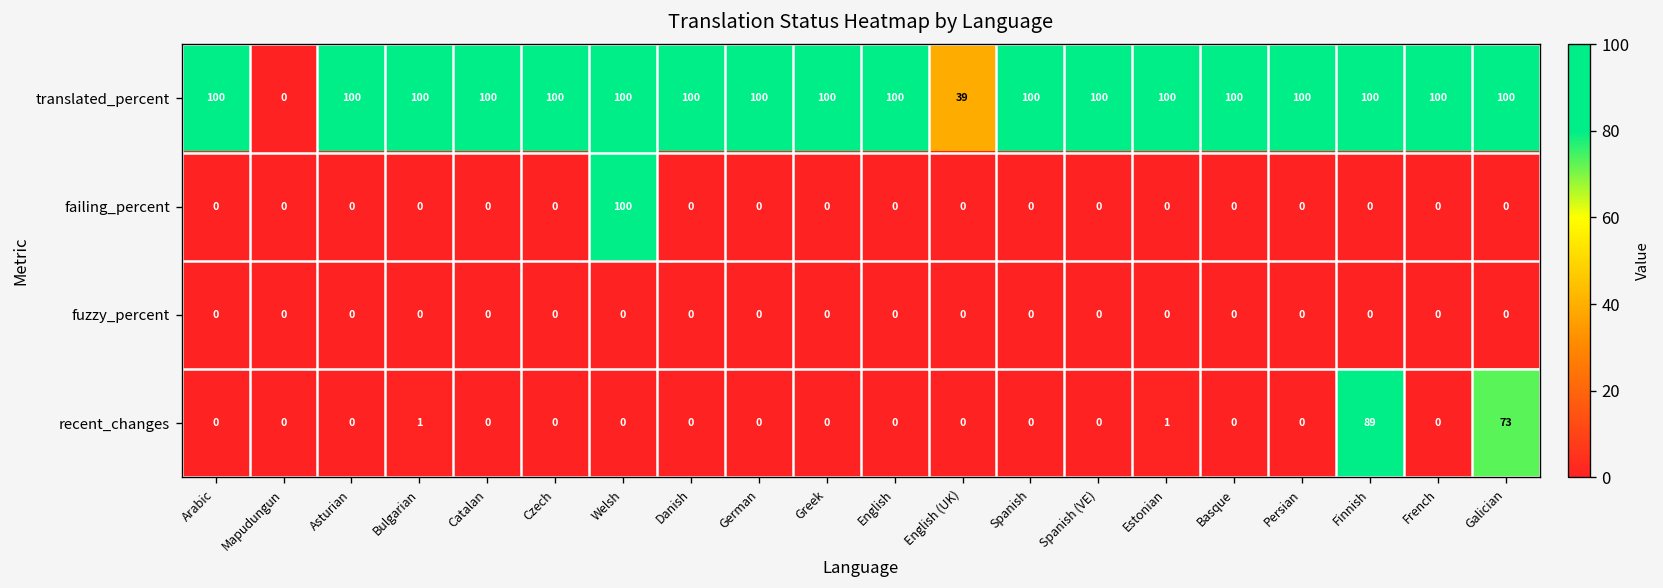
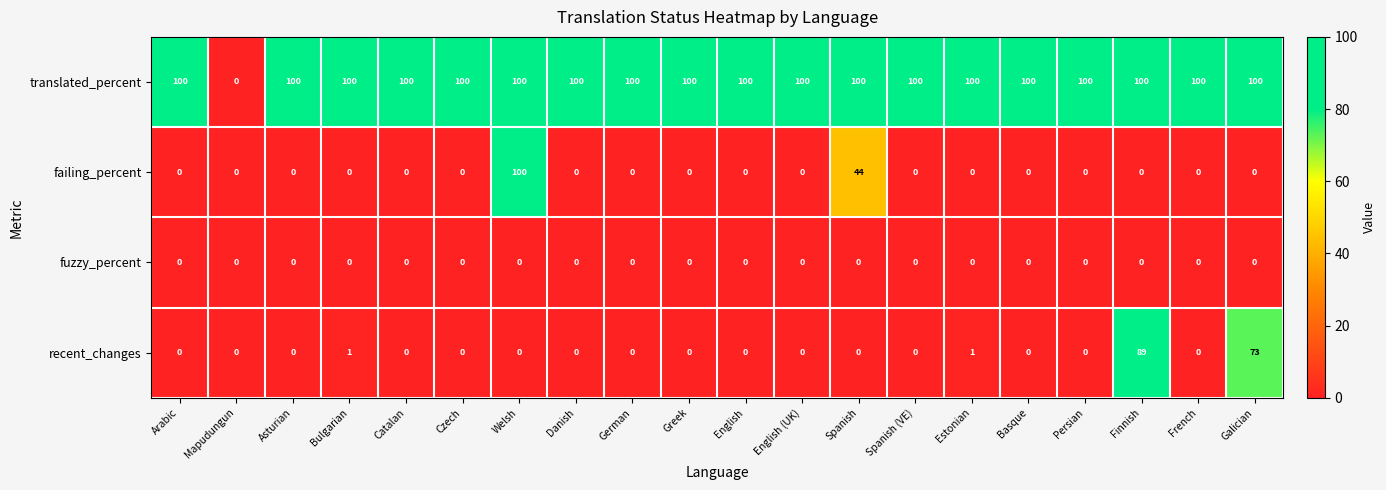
  {
    "translated_percent": {
      "Arabic": 100,
      "Mapudungun": 0,
      "Asturian": 100,
      "Bulgarian": 100,
      "Catalan": 100,
      "Czech": 100,
      "Welsh": 100,
      "Danish": 100,
      "German": 100,
      "Greek": 100,
      "English": 100,
-     "English (UK)": 39,
+     "English (UK)": 100,
      "Spanish": 100,
      "Spanish (VE)": 100,
      "Estonian": 100,
      "Basque": 100,
      "Persian": 100,
      "Finnish": 100,
      "French": 100,
      "Galician": 100
    },
    "failing_percent": {
      "Arabic": 0,
      "Mapudungun": 0,
      "Asturian": 0,
      "Bulgarian": 0,
      "Catalan": 0,
      "Czech": 0,
      "Welsh": 100,
      "Danish": 0,
      "German": 0,
      "Greek": 0,
      "English": 0,
      "English (UK)": 0,
-     "Spanish": 0,
+     "Spanish": 44,
      "Spanish (VE)": 0,
      "Estonian": 0,
      "Basque": 0,
      "Persian": 0,
      "Finnish": 0,
      "French": 0,
      "Galician": 0
    },
    "fuzzy_percent": {
      "Arabic": 0,
      "Mapudungun": 0,
      "Asturian": 0,
      "Bulgarian": 0,
      "Catalan": 0,
      "Czech": 0,
      "Welsh": 0,
      "Danish": 0,
      "German": 0,
      "Greek": 0,
      "English": 0,
      "English (UK)": 0,
      "Spanish": 0,
      "Spanish (VE)": 0,
      "Estonian": 0,
      "Basque": 0,
      "Persian": 0,
      "Finnish": 0,
      "French": 0,
      "Galician": 0
    },
    "recent_changes": {
      "Arabic": 0,
      "Mapudungun": 0,
      "Asturian": 0,
      "Bulgarian": 1,
      "Catalan": 0,
      "Czech": 0,
      "Welsh": 0,
      "Danish": 0,
      "German": 0,
      "Greek": 0,
      "English": 0,
      "English (UK)": 0,
      "Spanish": 0,
      "Spanish (VE)": 0,
      "Estonian": 1,
      "Basque": 0,
      "Persian": 0,
      "Finnish": 89,
      "French": 0,
      "Galician": 73
    }
  }
